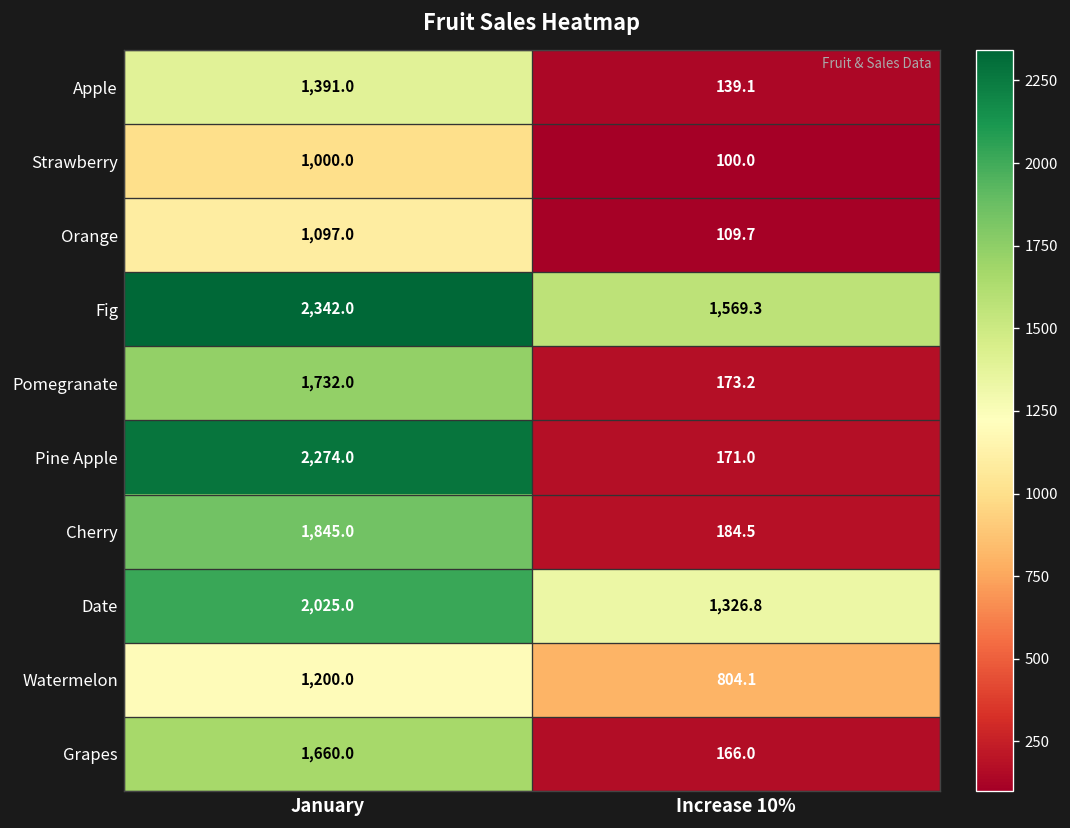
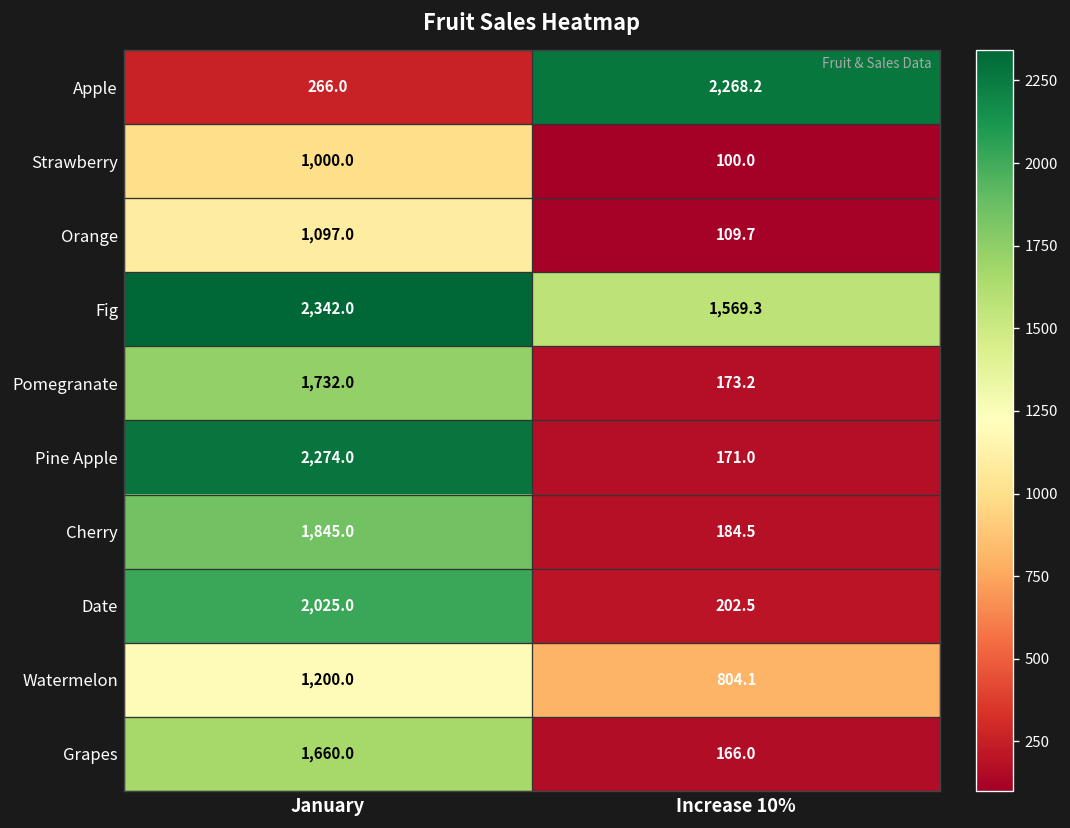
  {
    "Apple": {
-     "January": "1,391.0",
-     "Increase 10%": "139.1"
+     "January": "266.0",
+     "Increase 10%": "2,268.2"
    },
    "Strawberry": {
      "January": "1,000.0",
      "Increase 10%": "100.0"
    },
    "Orange": {
      "January": "1,097.0",
      "Increase 10%": "109.7"
    },
    "Fig": {
      "January": "2,342.0",
      "Increase 10%": "1,569.3"
    },
    "Pomegranate": {
      "January": "1,732.0",
      "Increase 10%": "173.2"
    },
    "Pine Apple": {
      "January": "2,274.0",
      "Increase 10%": "171.0"
    },
    "Cherry": {
      "January": "1,845.0",
      "Increase 10%": "184.5"
    },
    "Date": {
      "January": "2,025.0",
-     "Increase 10%": "1,326.8"
+     "Increase 10%": "202.5"
    },
    "Watermelon": {
      "January": "1,200.0",
      "Increase 10%": "804.1"
    },
    "Grapes": {
      "January": "1,660.0",
      "Increase 10%": "166.0"
    }
  }
